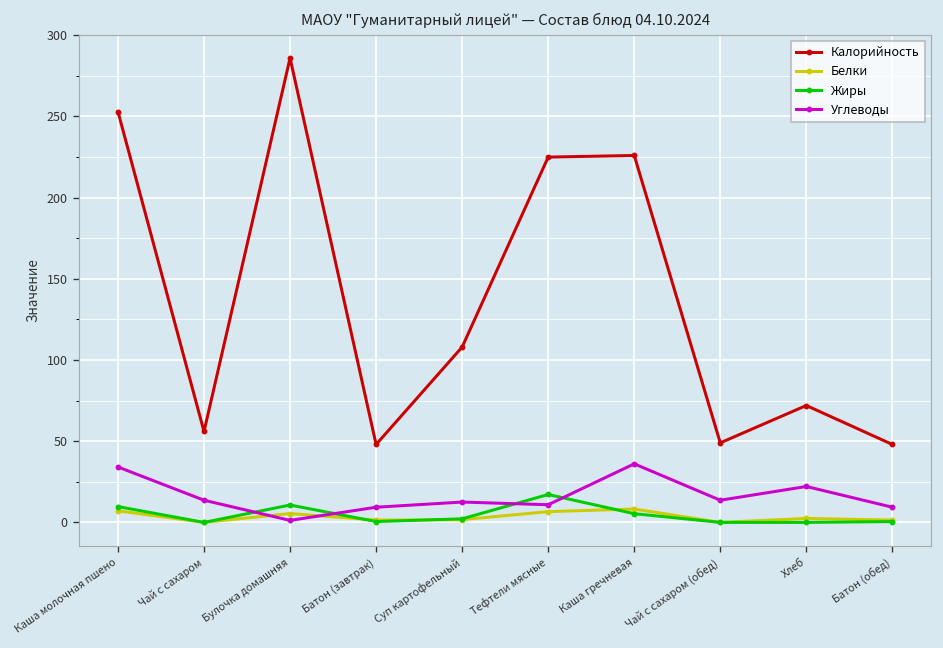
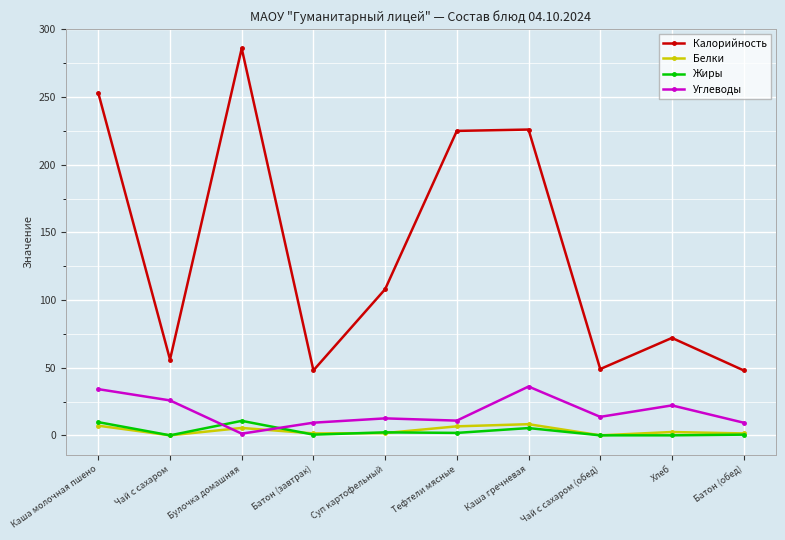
  {
    "Калорийность": {
      "Каша молочная пшено": 253,
      "Чай с сахаром": 56,
      "Булочка домашняя": 286,
      "Батон (завтрак)": 48,
      "Суп картофельный": 108,
      "Тефтели мясные": 225,
      "Каша гречневая": 226,
      "Чай с сахаром (обед)": 49,
      "Хлеб": 72,
      "Батон (обед)": 48
    },
    "Белки": {
      "Каша молочная пшено": 7,
      "Булочка домашняя": 5,
      "Тефтели мясные": 7,
      "Каша гречневая": 8,
      "Хлеб": 2
    },
    "Жиры": {
      "Каша молочная пшено": 10,
      "Булочка домашняя": 11,
-     "Тефтели мясные": 17,
+     "Тефтели мясные": 2,
      "Каша гречневая": 5,
      "Хлеб": 0
    },
    "Углеводы": {
      "Каша молочная пшено": 34,
-     "Чай с сахаром": 14,
+     "Чай с сахаром": 26,
      "Булочка домашняя": 1,
      "Батон (завтрак)": 9,
      "Суп картофельный": 13,
      "Тефтели мясные": 11,
      "Каша гречневая": 36,
      "Чай с сахаром (обед)": 14,
      "Хлеб": 22,
      "Батон (обед)": 9
    }
  }
